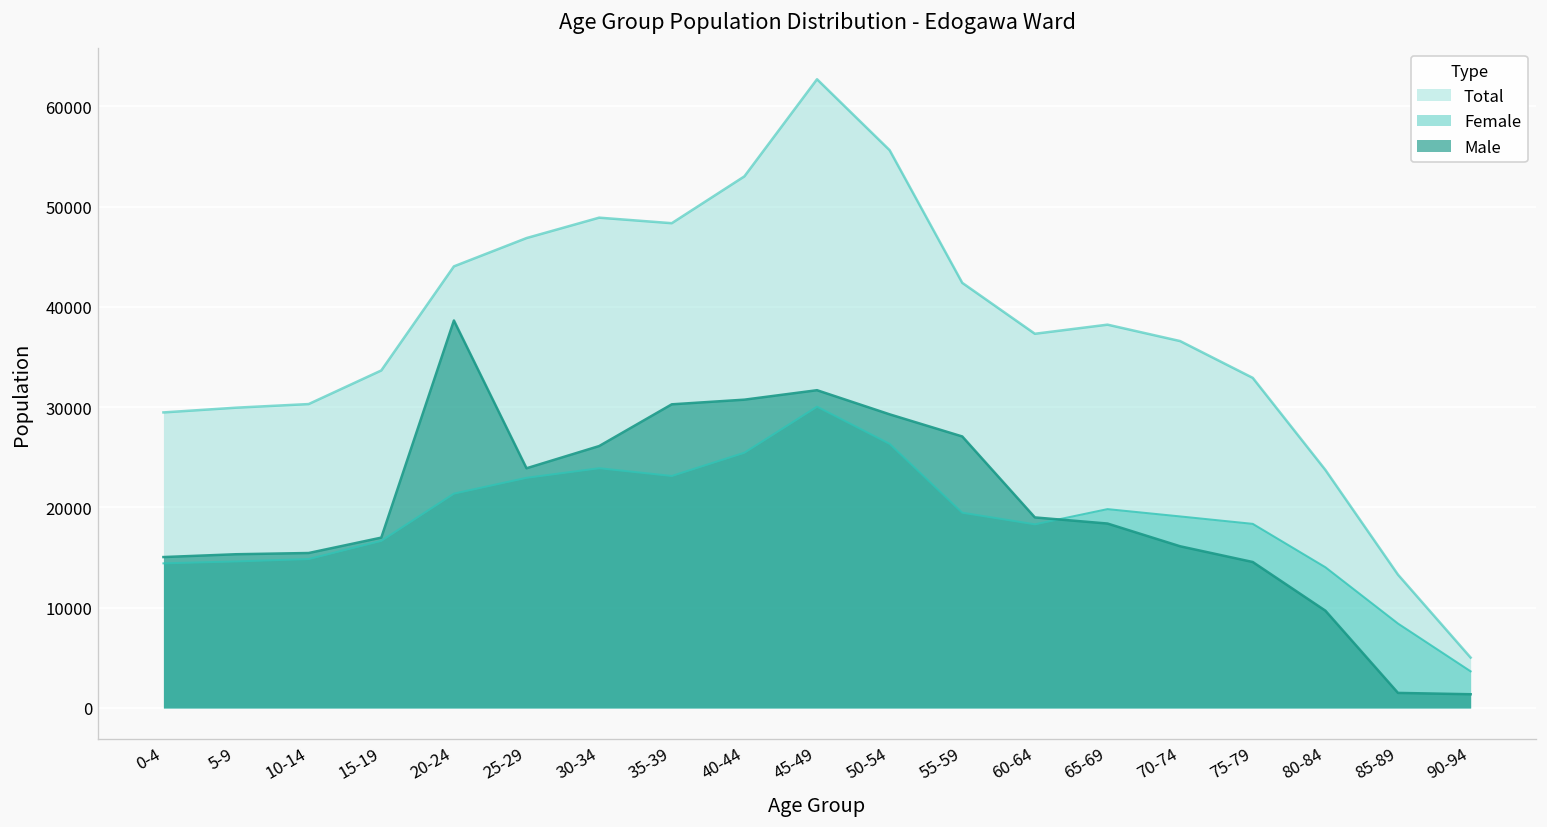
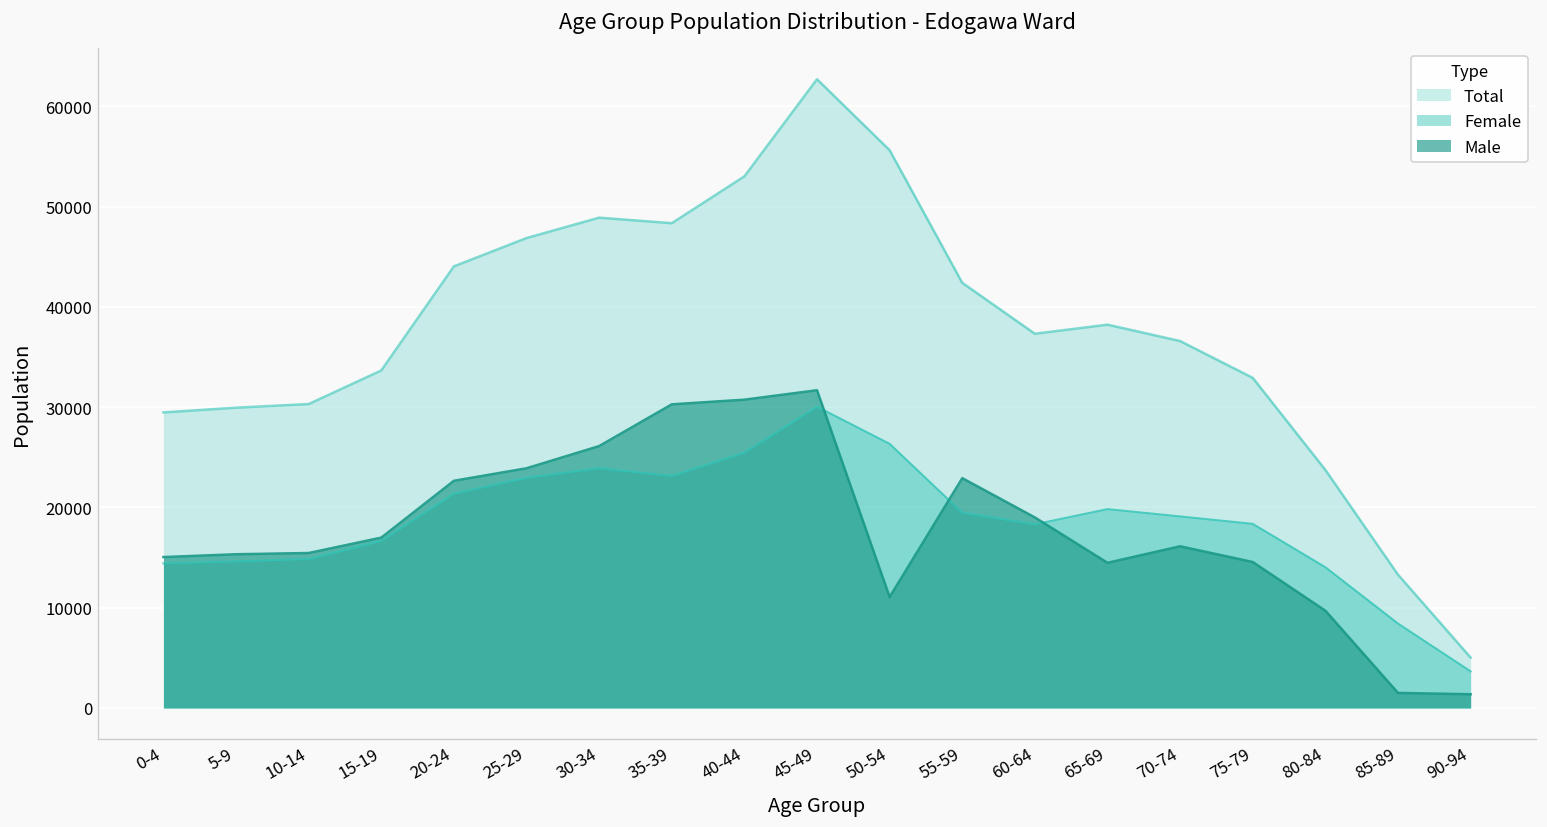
  {
    "Male": {
      "0-4": 15000,
      "5-9": 15000,
      "10-14": 15000,
      "15-19": 17000,
-     "20-24": 39000,
+     "20-24": 23000,
      "25-29": 24000,
      "30-34": 26000,
      "35-39": 30000,
      "40-44": 31000,
      "45-49": 32000,
-     "50-54": 29000,
-     "55-59": 27000,
+     "50-54": 11000,
+     "55-59": 23000,
      "60-64": 19000,
-     "65-69": 18000,
+     "65-69": 14000,
      "70-74": 16000,
      "75-79": 15000,
      "80-84": 10000,
      "85-89": 2000,
      "90-94": 1000
    }
  }
